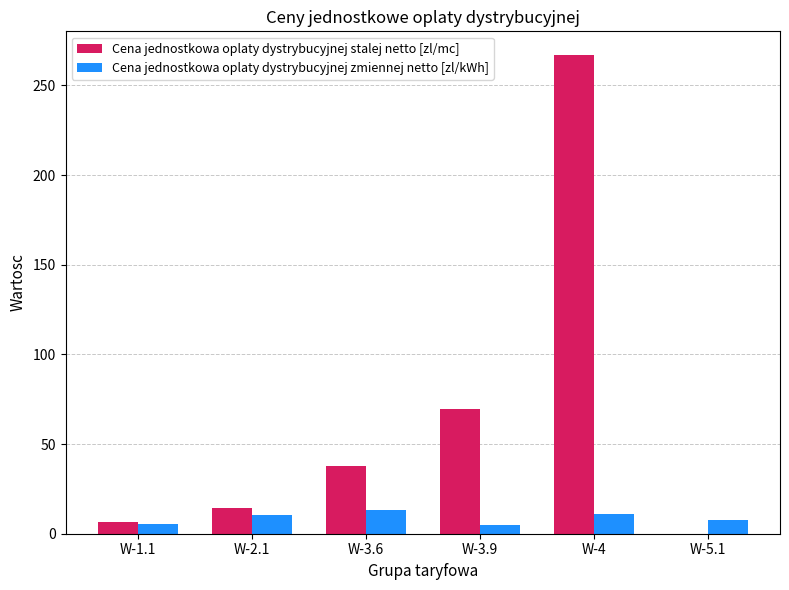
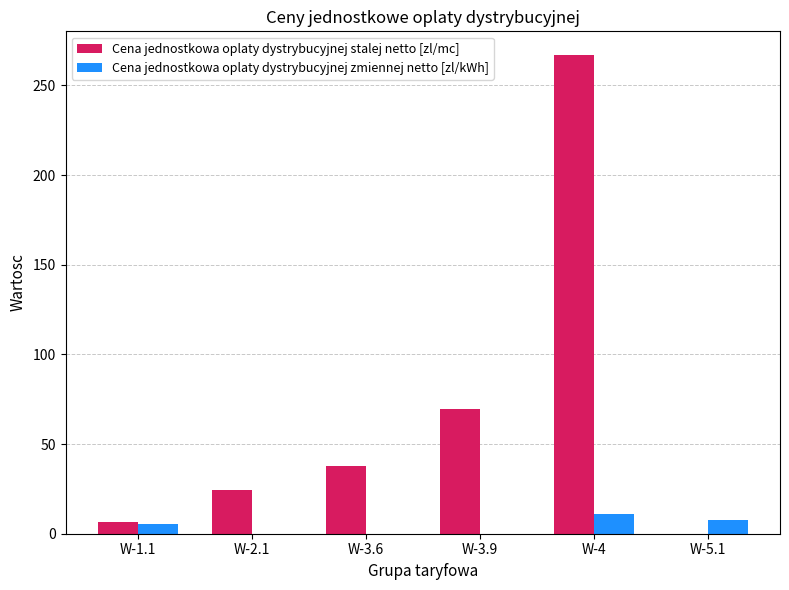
  {
    "Cena jednostkowa oplaty dystrybucyjnej stalej netto [zl/mc]": {
      "W-1.1": 7,
-     "W-2.1": 14,
+     "W-2.1": 24,
      "W-3.6": 38,
      "W-3.9": 70,
      "W-4": 267
    },
    "Cena jednostkowa oplaty dystrybucyjnej zmiennej netto [zl/kWh]": {
      "W-1.1": 5,
-     "W-2.1": 10,
-     "W-3.6": 13,
-     "W-3.9": 5,
+     "W-2.1": 0,
+     "W-3.6": 0,
+     "W-3.9": 0,
      "W-4": 11,
      "W-5.1": 7
    }
  }
